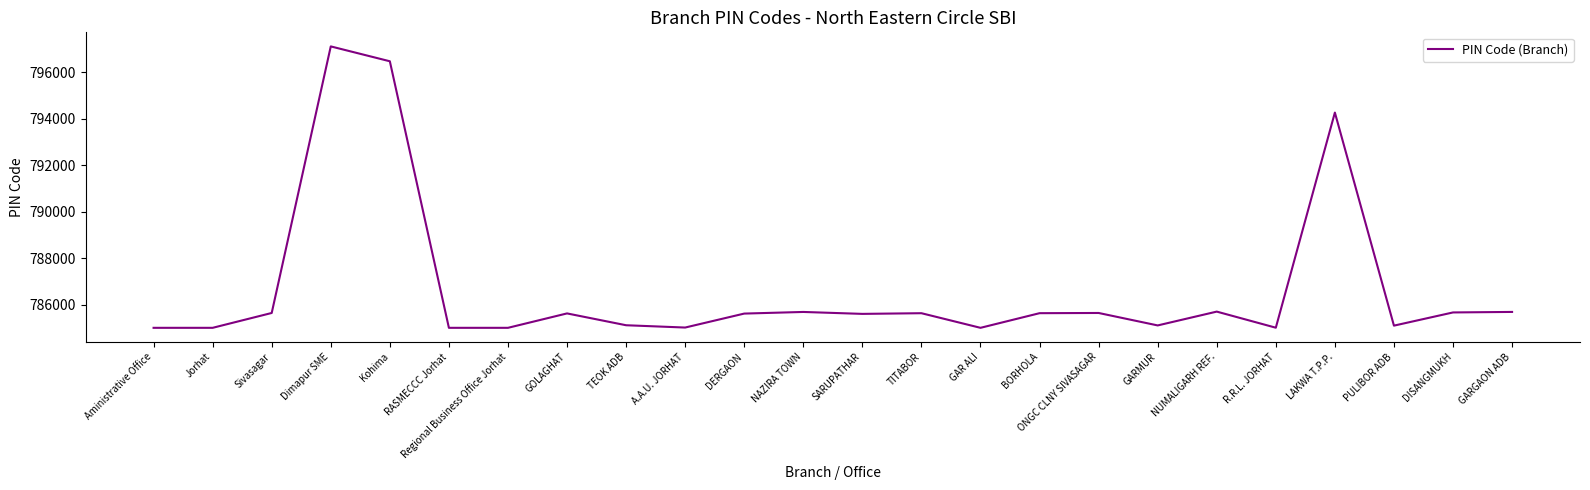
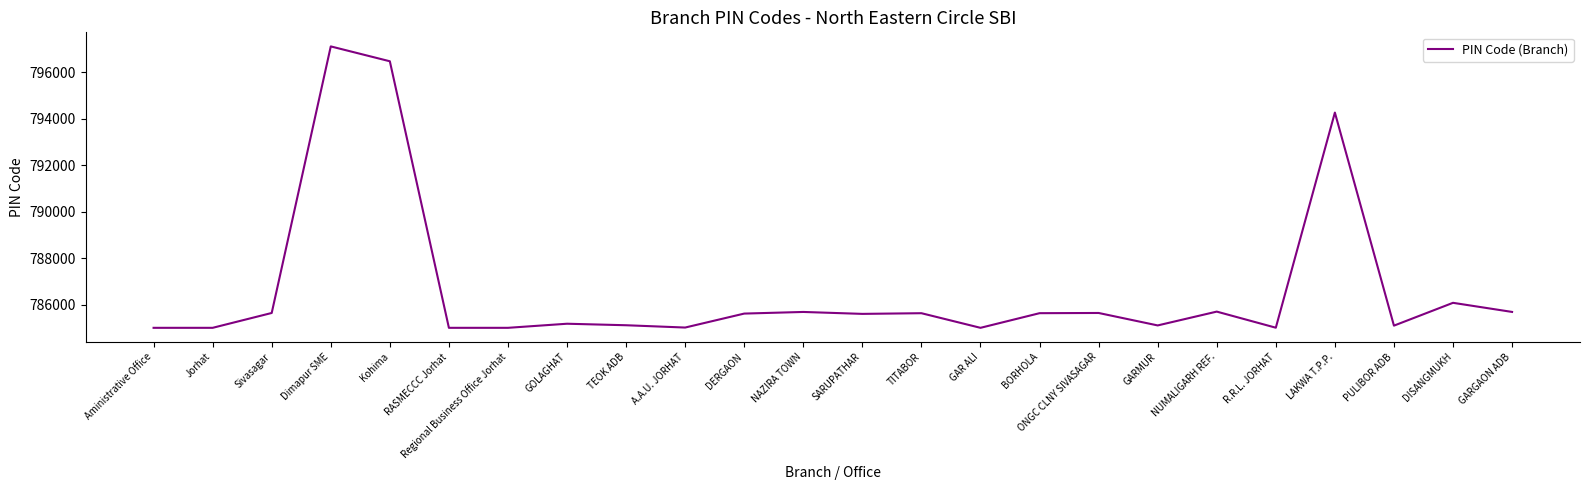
  {
    "Aministrative Office": 785000,
    "Jorhat": 785000,
    "Sivasagar": 785600,
    "Dimapur SME": 797100,
    "Kohima": 796500,
    "RASMECCC Jorhat": 785000,
    "Regional Business Office Jorhat": 785000,
-   "GOLAGHAT": 785600,
+   "GOLAGHAT": 785200,
    "TEOK ADB": 785100,
    "A.A.U. JORHAT": 785000,
    "DERGAON": 785600,
    "NAZIRA TOWN": 785700,
    "SARUPATHAR": 785600,
    "TITABOR": 785600,
    "GAR ALI": 785000,
    "BORHOLA": 785600,
    "ONGC CLNY SIVASAGAR": 785600,
    "GARMUR": 785100,
    "NUMALIGARH REF.": 785700,
    "R.R.L. JORHAT": 785000,
    "LAKWA T.P.P.": 794300,
    "PULIBOR ADB": 785100,
-   "DISANGMUKH": 785700,
+   "DISANGMUKH": 786100,
    "GARGAON ADB": 785700
  }
